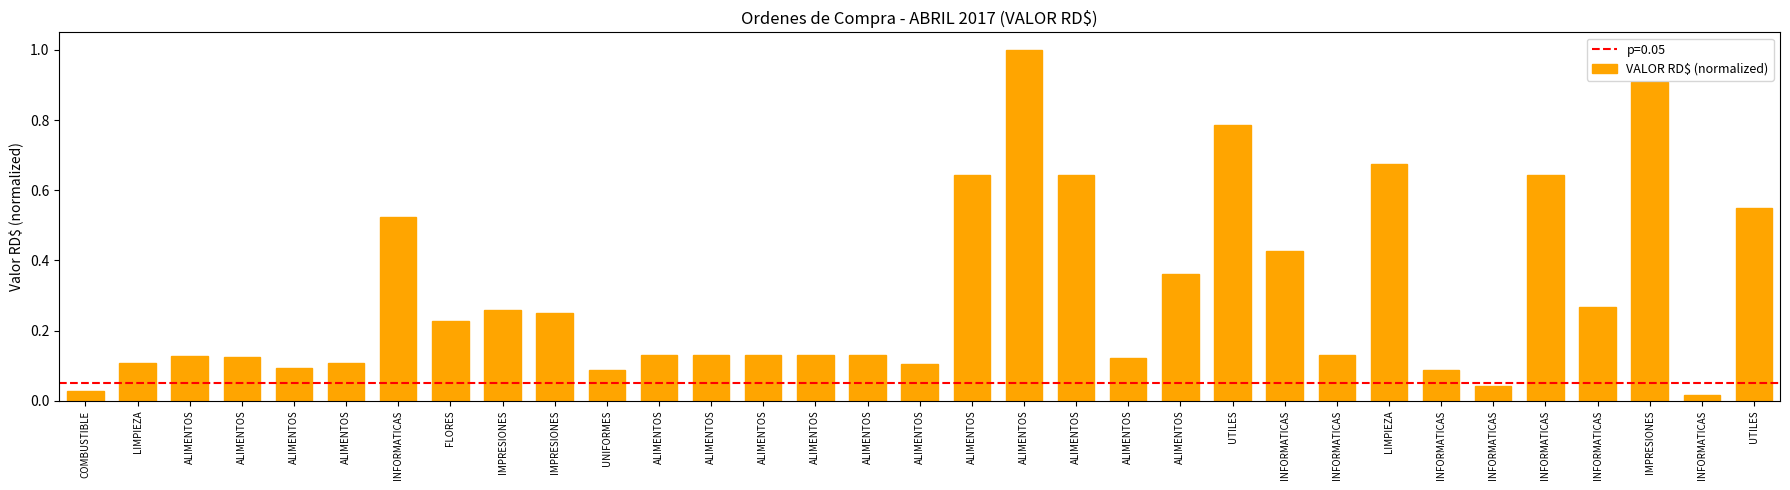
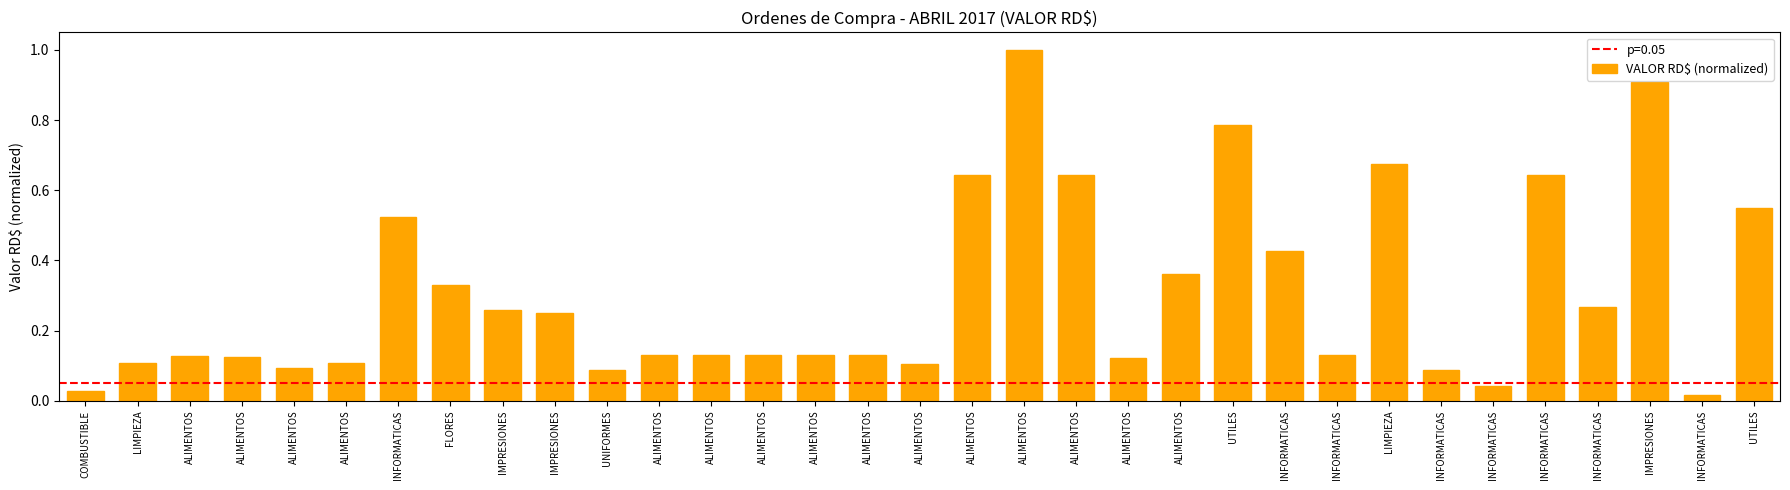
  {
    "COMBUSTIBLE": 0.03,
-   "FLORES": 0.23,
+   "FLORES": 0.33,
    "UNIFORMES": 0.09
  }
